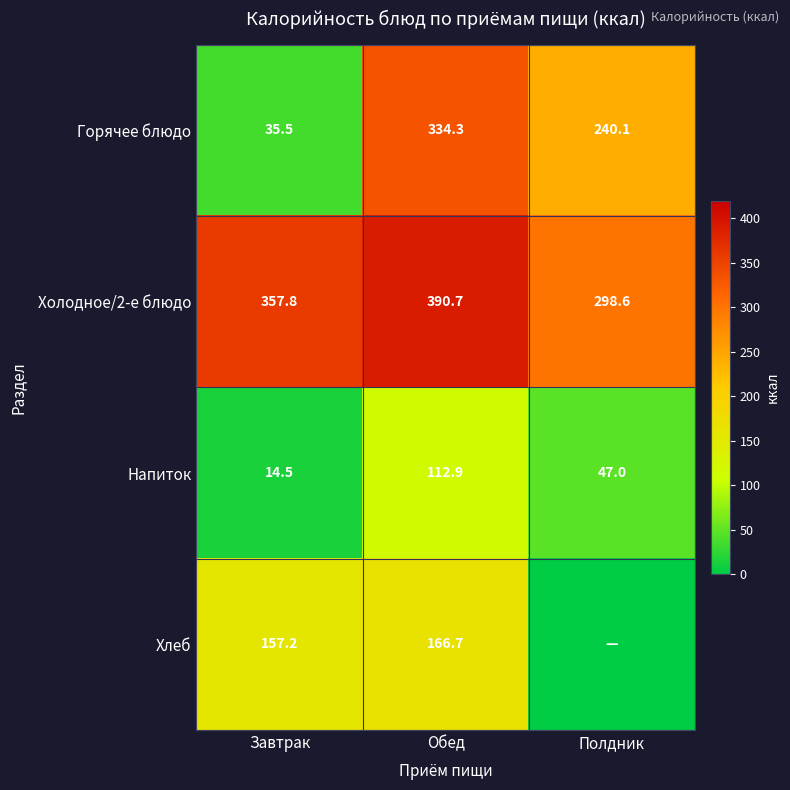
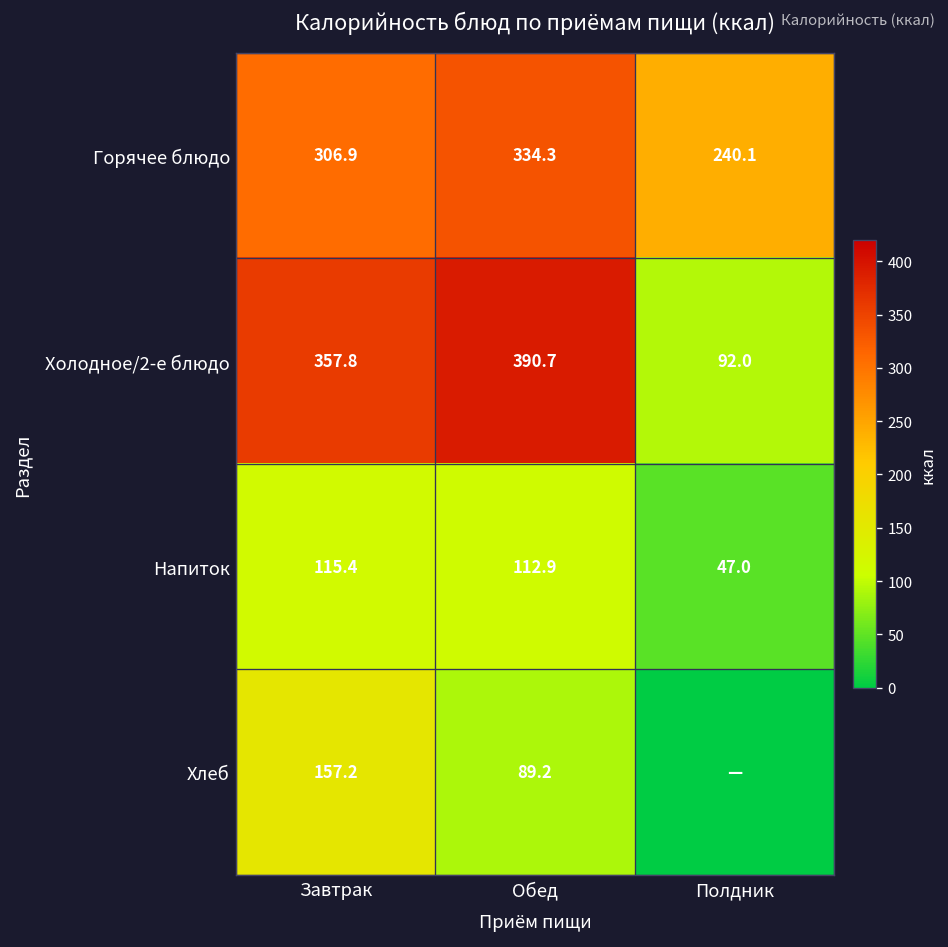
  {
    "Горячее блюдо": {
-     "Завтрак": 35.5,
+     "Завтрак": 306.9,
      "Обед": 334.3,
      "Полдник": 240.1
    },
    "Холодное/2-е блюдо": {
      "Завтрак": 357.8,
      "Обед": 390.7,
-     "Полдник": 298.6
+     "Полдник": 92.0
    },
    "Напиток": {
-     "Завтрак": 14.5,
+     "Завтрак": 115.4,
      "Обед": 112.9,
      "Полдник": 47.0
    },
    "Хлеб": {
      "Завтрак": 157.2,
-     "Обед": 166.7
+     "Обед": 89.2
    }
  }
